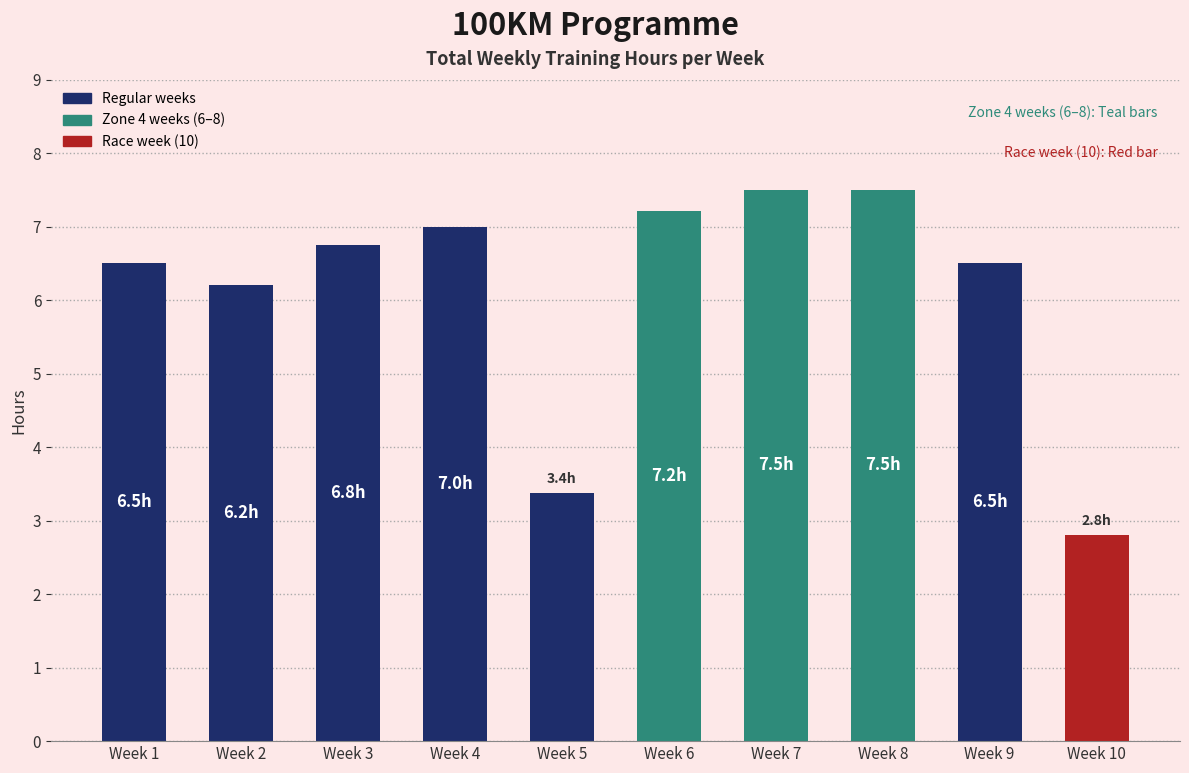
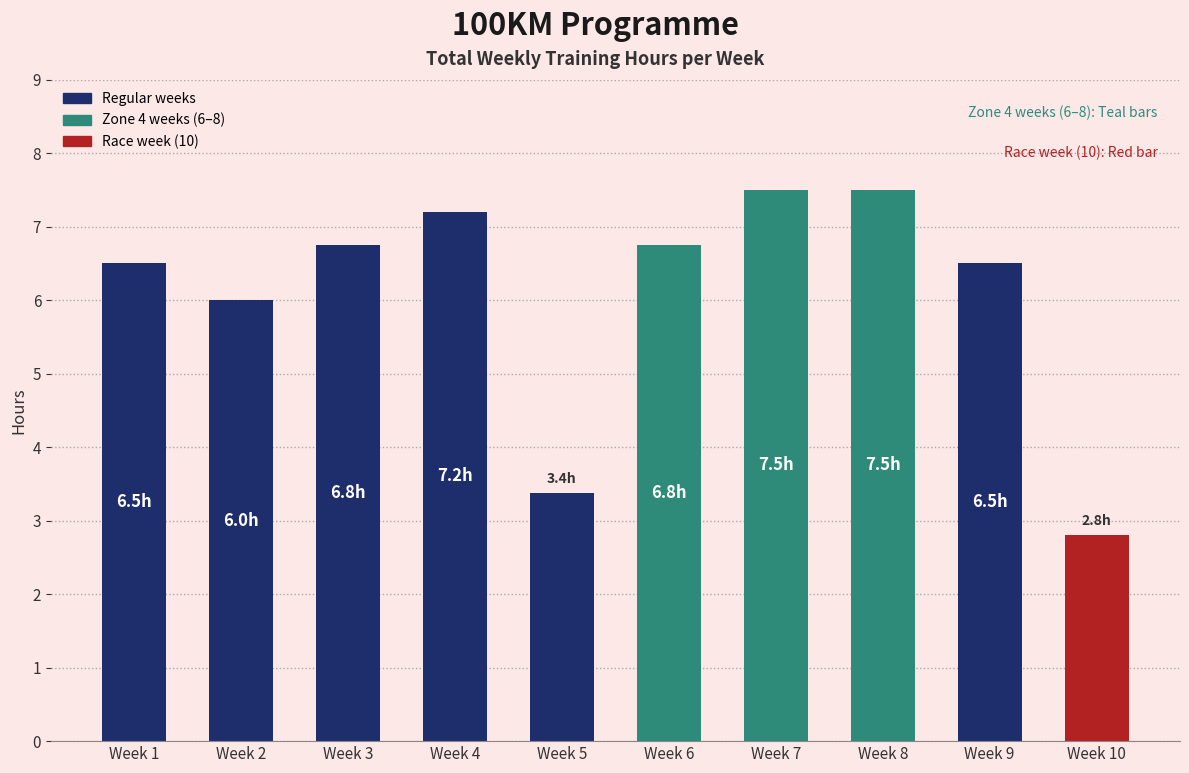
  {
    "Week 1": "6.5h",
-   "Week 2": "6.2h",
+   "Week 2": "6.0h",
    "Week 3": "6.8h",
-   "Week 4": "7.0h",
+   "Week 4": "7.2h",
    "Week 5": "3.4h",
-   "Week 6": "7.2h",
+   "Week 6": "6.8h",
    "Week 7": "7.5h",
    "Week 8": "7.5h",
    "Week 9": "6.5h",
    "Week 10": "2.8h"
  }
